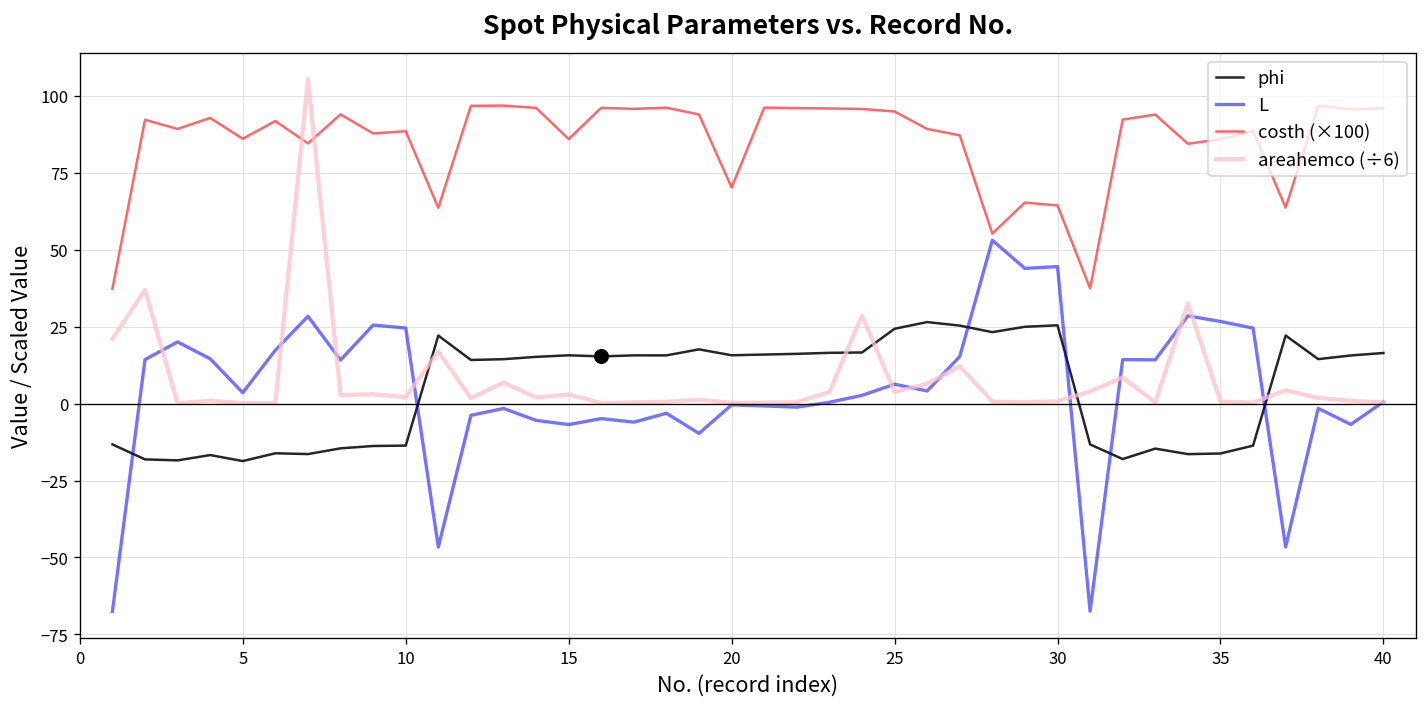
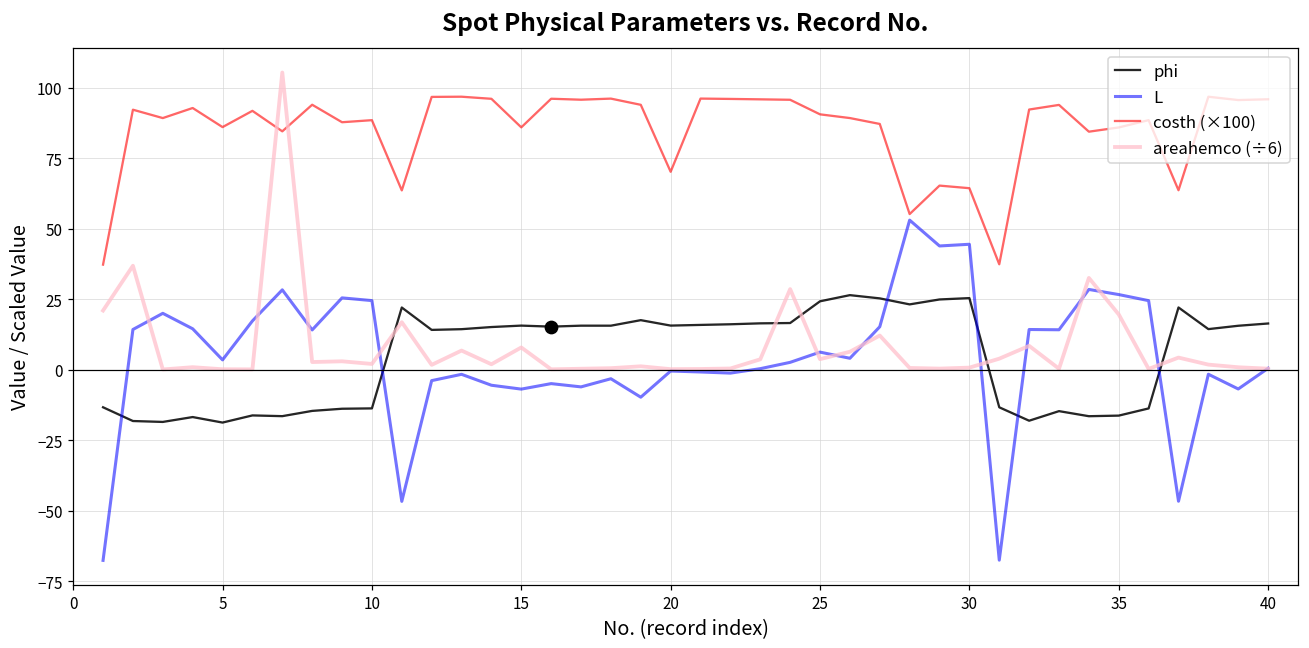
  {
    "L": {
      "5": 4,
      "10": 25,
      "15": -7,
      "25": 6,
      "30": 44,
      "35": 27
    },
    "costh (×100)": {
      "5": 86,
      "10": 88,
      "15": 86,
      "20": 70,
-     "25": 95,
+     "25": 91,
      "30": 64
    },
    "areahemco (÷6)": {
      "5": 0,
      "10": 2,
-     "15": 3,
+     "15": 8,
      "25": 4,
      "30": 1,
-     "35": 1
+     "35": 20
    }
  }
